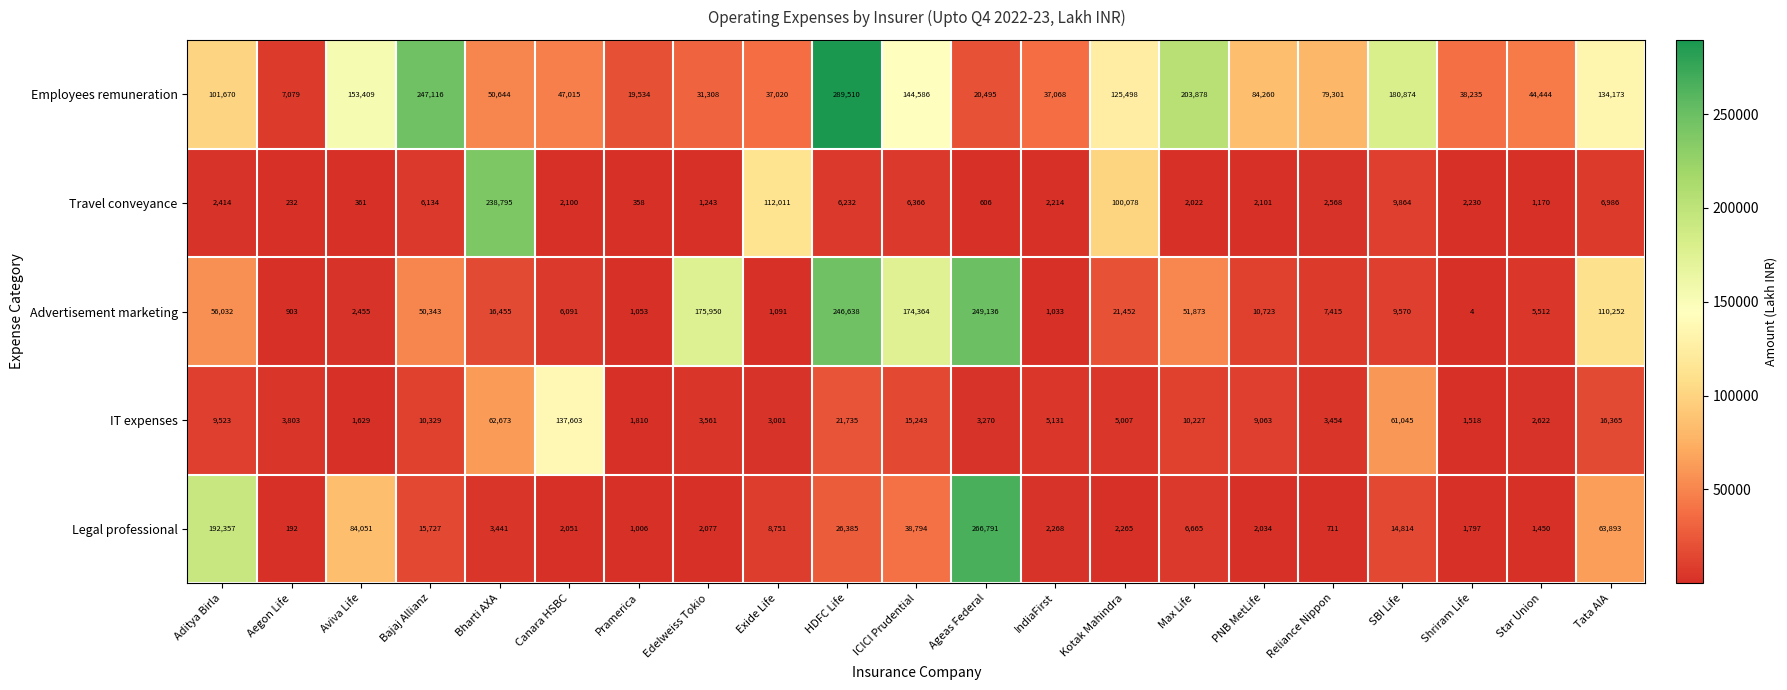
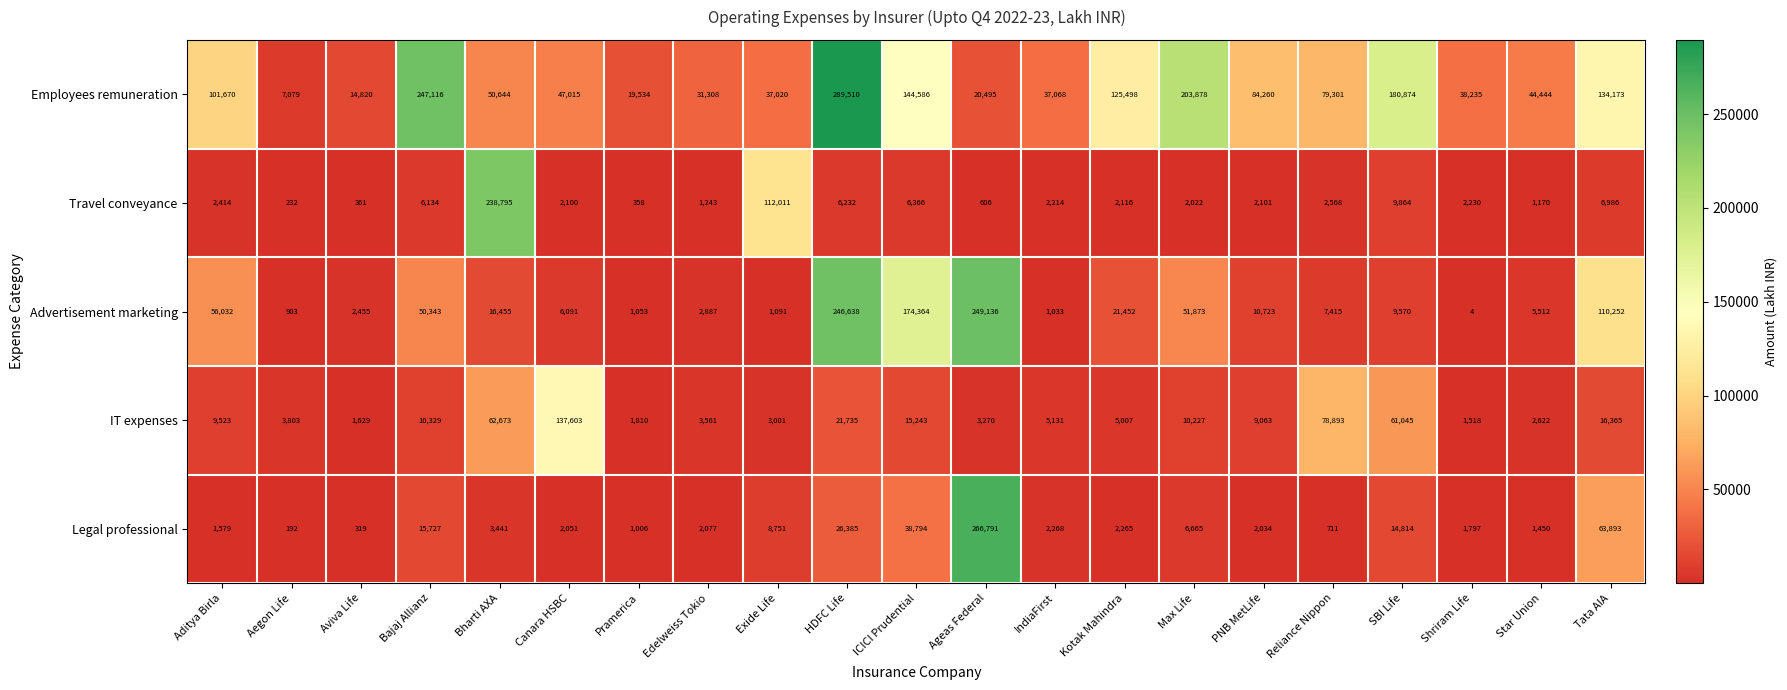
  {
    "Employees remuneration": {
      "Aditya Birla": "101,670",
      "Aegon Life": "7,079",
-     "Aviva Life": "153,409",
+     "Aviva Life": "14,820",
      "Bajaj Allianz": "247,116",
      "Bharti AXA": "50,644",
      "Canara HSBC": "47,015",
      "Pramerica": "19,534",
      "Edelweiss Tokio": "31,308",
      "Exide Life": "37,020",
      "HDFC Life": "289,510",
      "ICICI Prudential": "144,586",
      "Ageas Federal": "20,495",
      "IndiaFirst": "37,068",
      "Kotak Mahindra": "125,498",
      "Max Life": "203,878",
      "PNB MetLife": "84,260",
      "Reliance Nippon": "79,301",
      "SBI Life": "180,874",
      "Shriram Life": "38,235",
      "Star Union": "44,444",
      "Tata AIA": "134,173"
    },
    "Travel conveyance": {
      "Aditya Birla": "2,414",
      "Aegon Life": "232",
      "Aviva Life": "361",
      "Bajaj Allianz": "6,134",
      "Bharti AXA": "238,795",
      "Canara HSBC": "2,100",
      "Pramerica": "358",
      "Edelweiss Tokio": "1,243",
      "Exide Life": "112,011",
      "HDFC Life": "6,232",
      "ICICI Prudential": "6,366",
      "Ageas Federal": "606",
      "IndiaFirst": "2,214",
-     "Kotak Mahindra": "100,078",
+     "Kotak Mahindra": "2,116",
      "Max Life": "2,022",
      "PNB MetLife": "2,101",
      "Reliance Nippon": "2,568",
      "SBI Life": "9,864",
      "Shriram Life": "2,230",
      "Star Union": "1,170",
      "Tata AIA": "6,986"
    },
    "Advertisement marketing": {
      "Aditya Birla": "56,032",
      "Aegon Life": "903",
      "Aviva Life": "2,455",
      "Bajaj Allianz": "50,343",
      "Bharti AXA": "16,455",
      "Canara HSBC": "6,091",
      "Pramerica": "1,053",
-     "Edelweiss Tokio": "175,950",
+     "Edelweiss Tokio": "2,887",
      "Exide Life": "1,091",
      "HDFC Life": "246,638",
      "ICICI Prudential": "174,364",
      "Ageas Federal": "249,136",
      "IndiaFirst": "1,033",
      "Kotak Mahindra": "21,452",
      "Max Life": "51,873",
      "PNB MetLife": "10,723",
      "Reliance Nippon": "7,415",
      "SBI Life": "9,570",
      "Shriram Life": "4",
      "Star Union": "5,512",
      "Tata AIA": "110,252"
    },
    "IT expenses": {
      "Aditya Birla": "9,523",
      "Aegon Life": "3,803",
      "Aviva Life": "1,629",
      "Bajaj Allianz": "10,329",
      "Bharti AXA": "62,673",
      "Canara HSBC": "137,603",
      "Pramerica": "1,810",
      "Edelweiss Tokio": "3,561",
      "Exide Life": "3,001",
      "HDFC Life": "21,735",
      "ICICI Prudential": "15,243",
      "Ageas Federal": "3,270",
      "IndiaFirst": "5,131",
      "Kotak Mahindra": "5,007",
      "Max Life": "10,227",
      "PNB MetLife": "9,063",
-     "Reliance Nippon": "3,454",
+     "Reliance Nippon": "78,893",
      "SBI Life": "61,045",
      "Shriram Life": "1,518",
      "Star Union": "2,622",
      "Tata AIA": "16,365"
    },
    "Legal professional": {
-     "Aditya Birla": "192,357",
+     "Aditya Birla": "1,579",
      "Aegon Life": "192",
-     "Aviva Life": "84,051",
+     "Aviva Life": "319",
      "Bajaj Allianz": "15,727",
      "Bharti AXA": "3,441",
      "Canara HSBC": "2,051",
      "Pramerica": "1,006",
      "Edelweiss Tokio": "2,077",
      "Exide Life": "8,751",
      "HDFC Life": "26,385",
      "ICICI Prudential": "38,794",
      "Ageas Federal": "266,791",
      "IndiaFirst": "2,268",
      "Kotak Mahindra": "2,265",
      "Max Life": "6,665",
      "PNB MetLife": "2,034",
      "Reliance Nippon": "711",
      "SBI Life": "14,814",
      "Shriram Life": "1,797",
      "Star Union": "1,450",
      "Tata AIA": "63,893"
    }
  }
